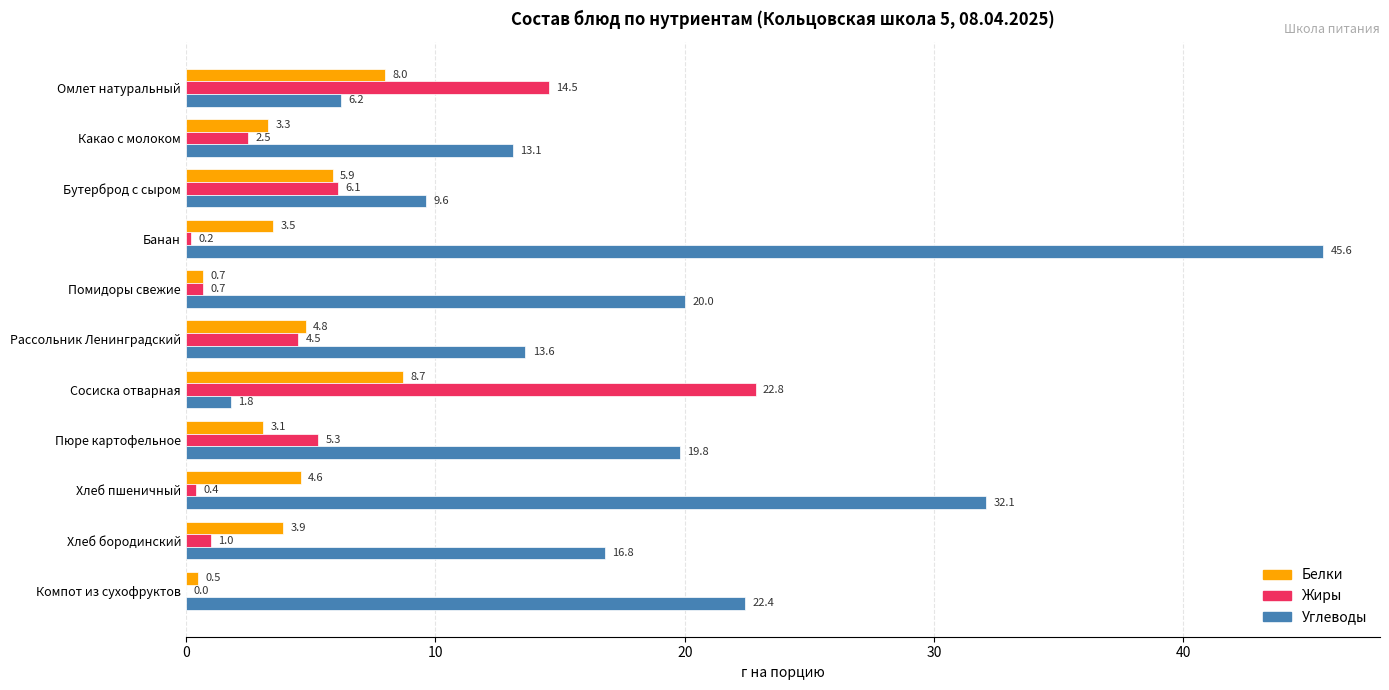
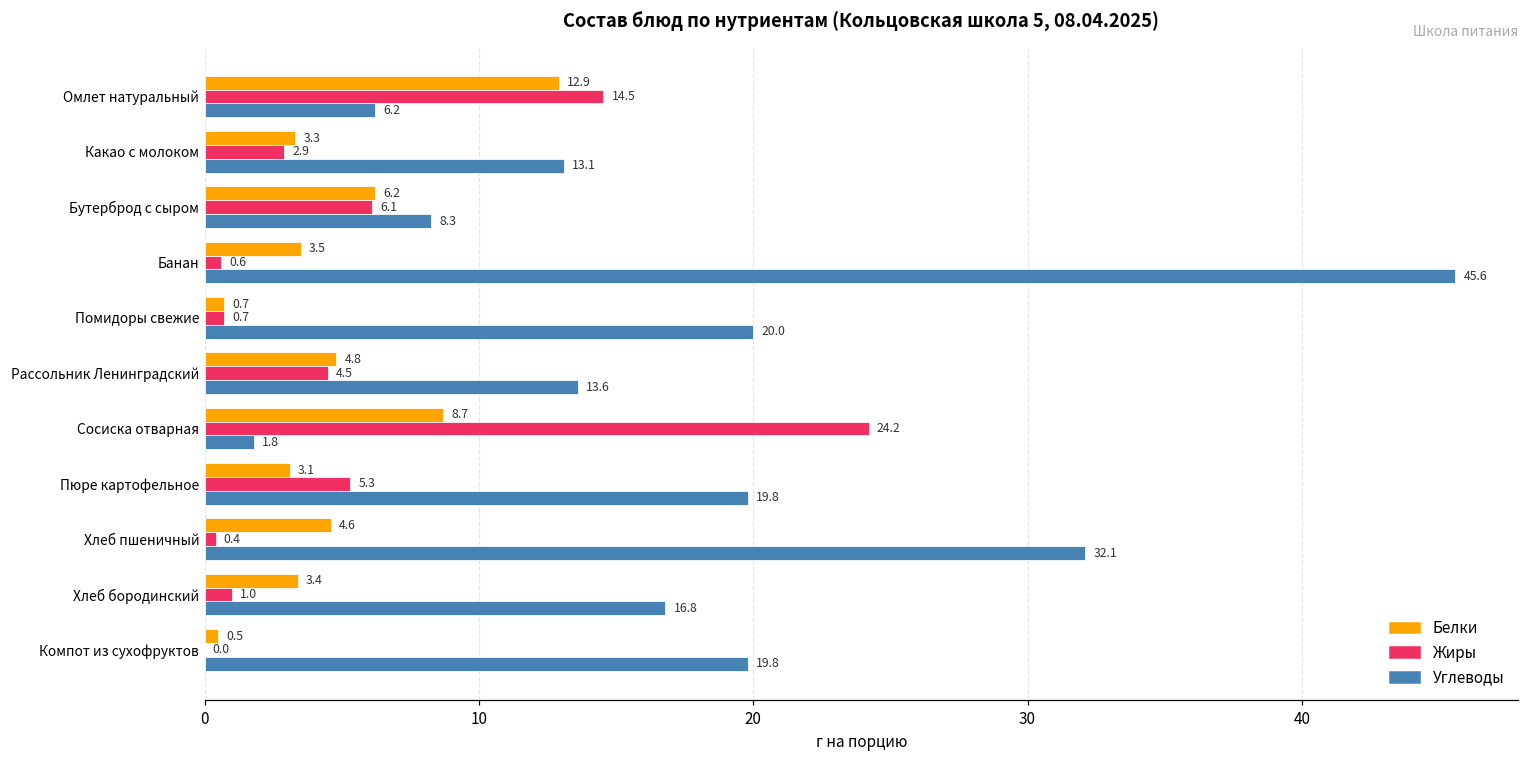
  {
    "Белки": {
-     "Омлет натуральный": 8.0,
+     "Омлет натуральный": 12.9,
      "Какао с молоком": 3.3,
-     "Бутерброд с сыром": 5.9,
+     "Бутерброд с сыром": 6.2,
      "Банан": 3.5,
      "Помидоры свежие": 0.7,
      "Рассольник Ленинградский": 4.8,
      "Сосиска отварная": 8.7,
      "Пюре картофельное": 3.1,
      "Хлеб пшеничный": 4.6,
-     "Хлеб бородинский": 3.9,
+     "Хлеб бородинский": 3.4,
      "Компот из сухофруктов": 0.5
    },
    "Жиры": {
      "Омлет натуральный": 14.5,
-     "Какао с молоком": 2.5,
+     "Какао с молоком": 2.9,
      "Бутерброд с сыром": 6.1,
-     "Банан": 0.2,
+     "Банан": 0.6,
      "Помидоры свежие": 0.7,
      "Рассольник Ленинградский": 4.5,
-     "Сосиска отварная": 22.8,
+     "Сосиска отварная": 24.2,
      "Пюре картофельное": 5.3,
      "Хлеб пшеничный": 0.4,
      "Хлеб бородинский": 1.0,
      "Компот из сухофруктов": 0.0
    },
    "Углеводы": {
      "Омлет натуральный": 6.2,
      "Какао с молоком": 13.1,
-     "Бутерброд с сыром": 9.6,
+     "Бутерброд с сыром": 8.3,
      "Банан": 45.6,
      "Помидоры свежие": 20.0,
      "Рассольник Ленинградский": 13.6,
      "Сосиска отварная": 1.8,
      "Пюре картофельное": 19.8,
      "Хлеб пшеничный": 32.1,
      "Хлеб бородинский": 16.8,
-     "Компот из сухофруктов": 22.4
+     "Компот из сухофруктов": 19.8
    }
  }
